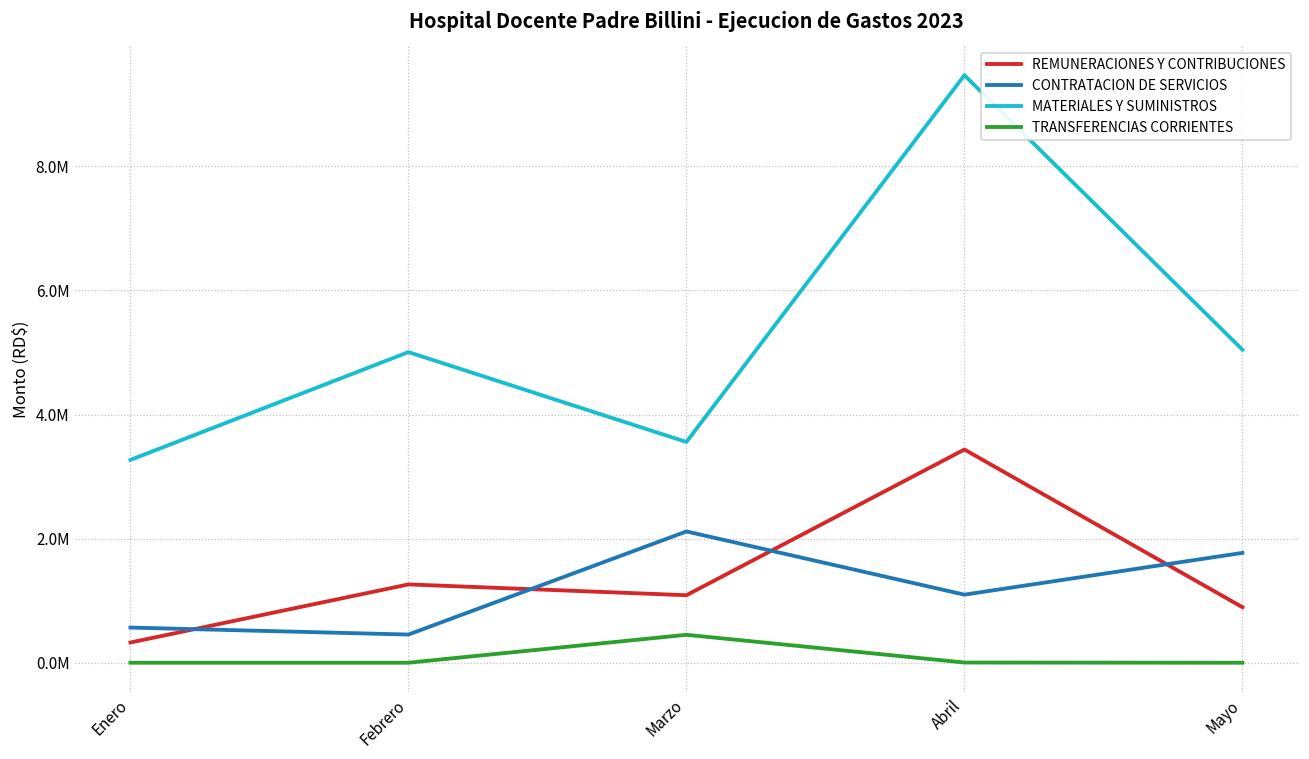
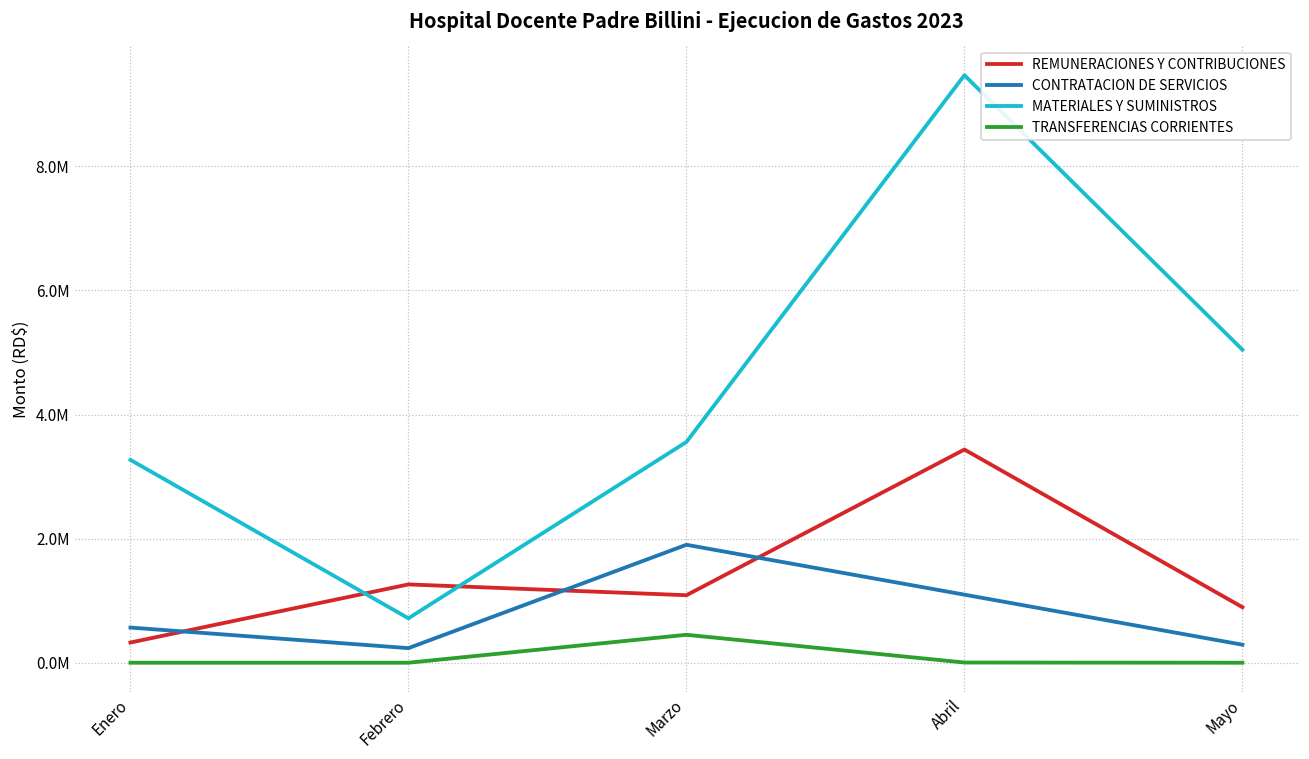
  {
    "REMUNERACIONES Y CONTRIBUCIONES": {
      "Enero": 300000,
      "Febrero": 1300000,
      "Marzo": 1100000,
      "Abril": 3400000,
      "Mayo": 900000
    },
    "CONTRATACION DE SERVICIOS": {
      "Enero": 600000,
-     "Febrero": 500000,
-     "Marzo": 2100000,
+     "Febrero": 200000,
+     "Marzo": 1900000,
      "Abril": 1100000,
-     "Mayo": 1800000
+     "Mayo": 300000
    },
    "MATERIALES Y SUMINISTROS": {
      "Enero": 3300000,
-     "Febrero": 5000000,
+     "Febrero": 700000,
      "Marzo": 3600000,
      "Abril": 9500000,
      "Mayo": 5000000
    },
    "TRANSFERENCIAS CORRIENTES": {
      "Enero": 0,
      "Febrero": 0,
      "Marzo": 500000,
      "Abril": 0,
      "Mayo": 0
    }
  }
